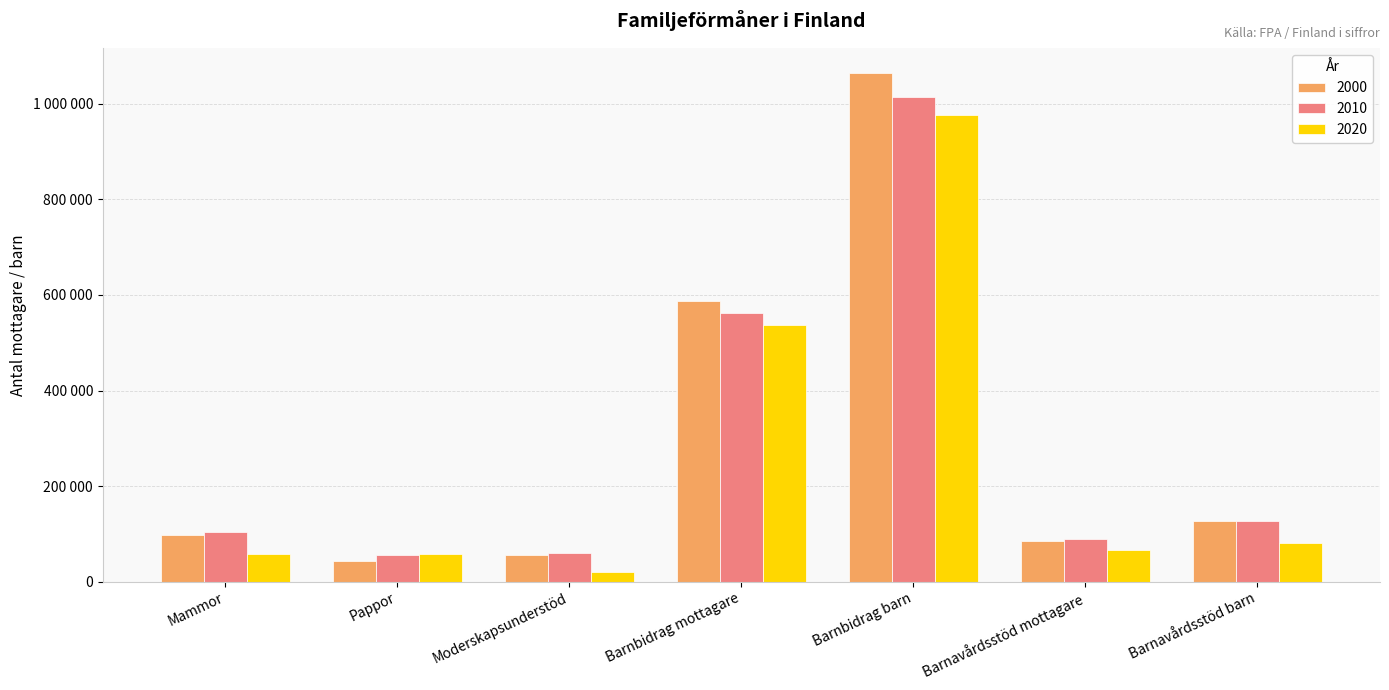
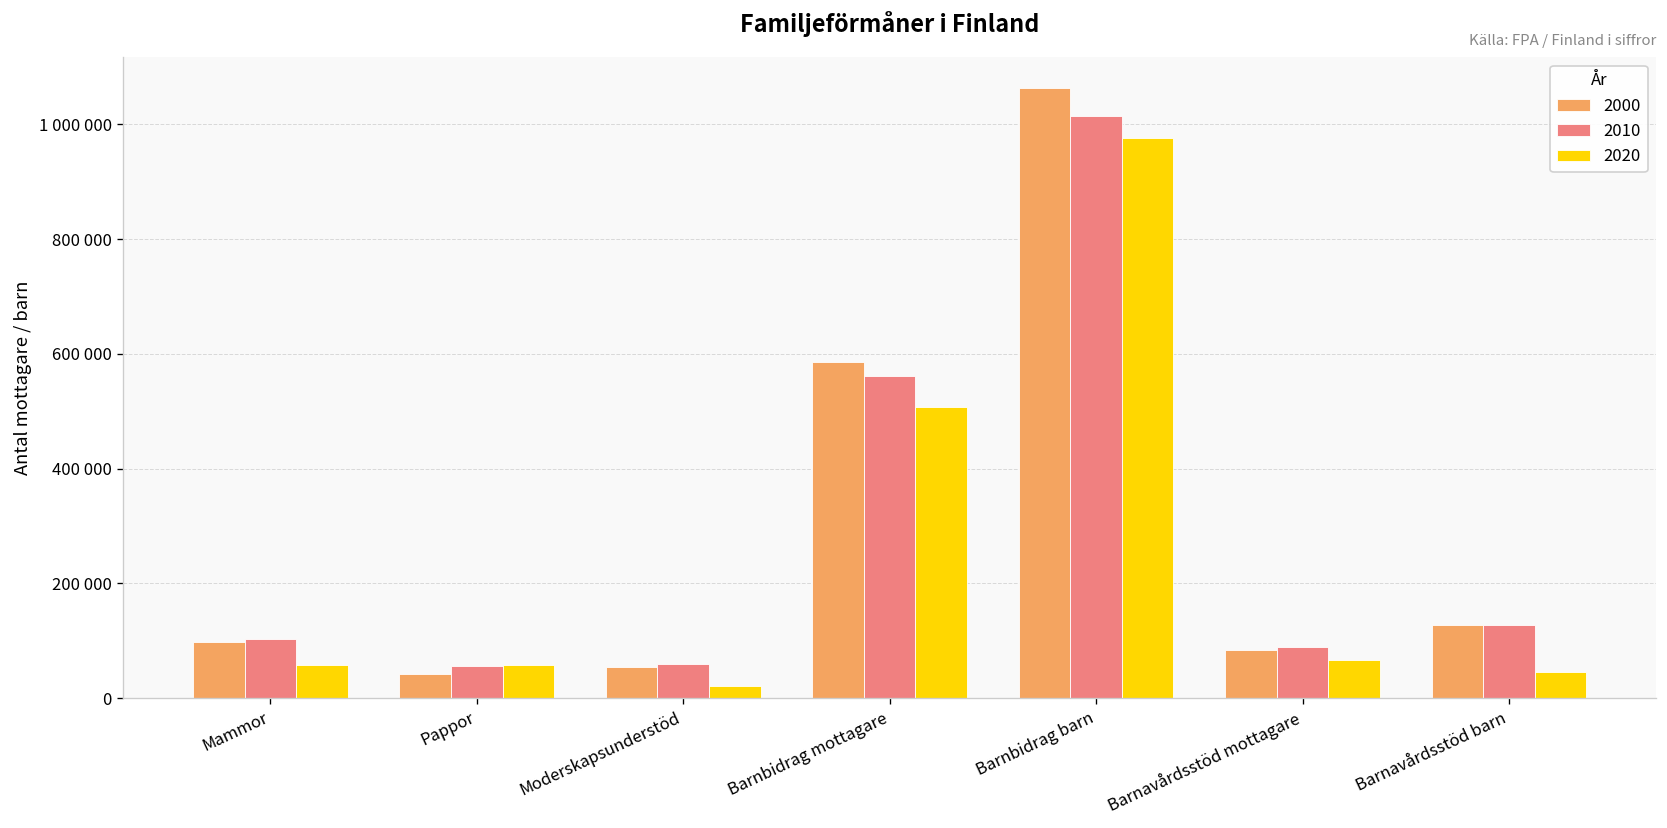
  {
    "2020": {
      "Mammor": 60000,
      "Pappor": 60000,
      "Moderskapsunderstöd": 20000,
-     "Barnbidrag mottagare": 540000,
+     "Barnbidrag mottagare": 510000,
      "Barnbidrag barn": 980000,
      "Barnavårdsstöd mottagare": 70000,
-     "Barnavårdsstöd barn": 80000
+     "Barnavårdsstöd barn": 50000
    }
  }
